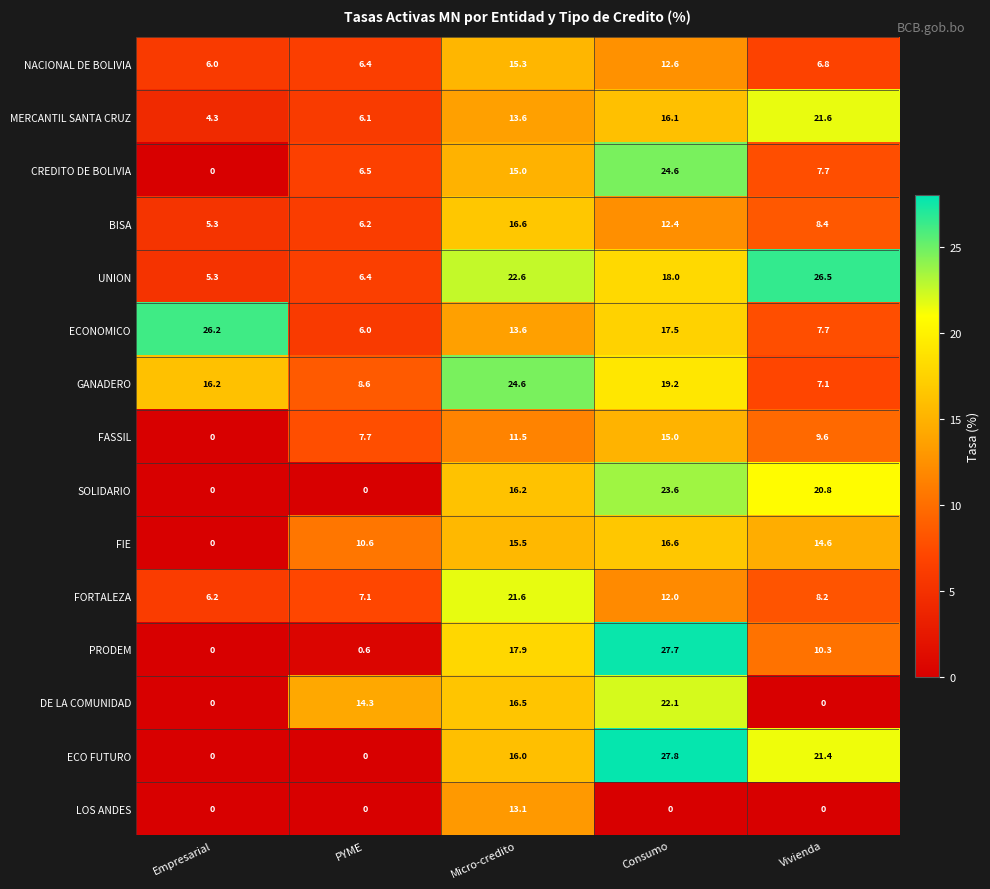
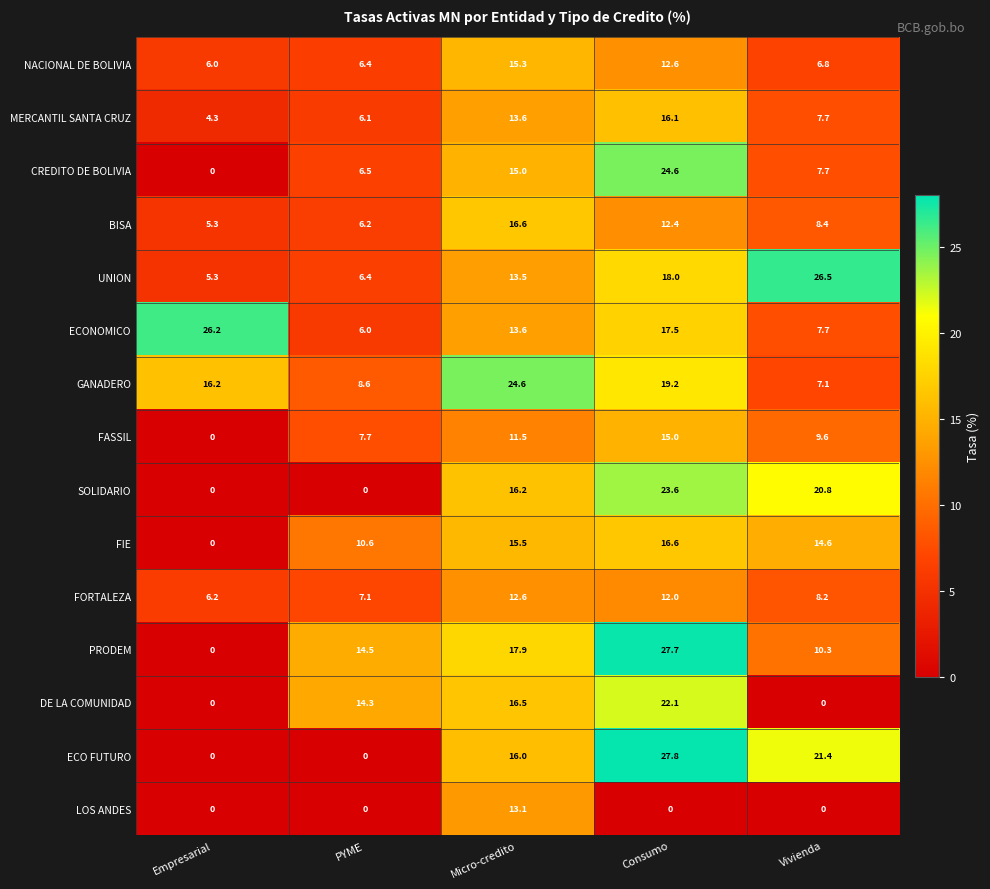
  {
    "NACIONAL DE BOLIVIA": {
      "Empresarial": 6.0,
      "PYME": 6.4,
      "Micro-credito": 15.3,
      "Consumo": 12.6,
      "Vivienda": 6.8
    },
    "MERCANTIL SANTA CRUZ": {
      "Empresarial": 4.3,
      "PYME": 6.1,
      "Micro-credito": 13.6,
      "Consumo": 16.1,
-     "Vivienda": 21.6
+     "Vivienda": 7.7
    },
    "CREDITO DE BOLIVIA": {
      "Empresarial": 0,
      "PYME": 6.5,
      "Micro-credito": 15.0,
      "Consumo": 24.6,
      "Vivienda": 7.7
    },
    "BISA": {
      "Empresarial": 5.3,
      "PYME": 6.2,
      "Micro-credito": 16.6,
      "Consumo": 12.4,
      "Vivienda": 8.4
    },
    "UNION": {
      "Empresarial": 5.3,
      "PYME": 6.4,
-     "Micro-credito": 22.6,
+     "Micro-credito": 13.5,
      "Consumo": 18.0,
      "Vivienda": 26.5
    },
    "ECONOMICO": {
      "Empresarial": 26.2,
      "PYME": 6.0,
      "Micro-credito": 13.6,
      "Consumo": 17.5,
      "Vivienda": 7.7
    },
    "GANADERO": {
      "Empresarial": 16.2,
      "PYME": 8.6,
      "Micro-credito": 24.6,
      "Consumo": 19.2,
      "Vivienda": 7.1
    },
    "FASSIL": {
      "Empresarial": 0,
      "PYME": 7.7,
      "Micro-credito": 11.5,
      "Consumo": 15.0,
      "Vivienda": 9.6
    },
    "SOLIDARIO": {
      "Empresarial": 0,
      "PYME": 0,
      "Micro-credito": 16.2,
      "Consumo": 23.6,
      "Vivienda": 20.8
    },
    "FIE": {
      "Empresarial": 0,
      "PYME": 10.6,
      "Micro-credito": 15.5,
      "Consumo": 16.6,
      "Vivienda": 14.6
    },
    "FORTALEZA": {
      "Empresarial": 6.2,
      "PYME": 7.1,
-     "Micro-credito": 21.6,
+     "Micro-credito": 12.6,
      "Consumo": 12.0,
      "Vivienda": 8.2
    },
    "PRODEM": {
      "Empresarial": 0,
-     "PYME": 0.6,
+     "PYME": 14.5,
      "Micro-credito": 17.9,
      "Consumo": 27.7,
      "Vivienda": 10.3
    },
    "DE LA COMUNIDAD": {
      "Empresarial": 0,
      "PYME": 14.3,
      "Micro-credito": 16.5,
      "Consumo": 22.1,
      "Vivienda": 0
    },
    "ECO FUTURO": {
      "Empresarial": 0,
      "PYME": 0,
      "Micro-credito": 16.0,
      "Consumo": 27.8,
      "Vivienda": 21.4
    },
    "LOS ANDES": {
      "Empresarial": 0,
      "PYME": 0,
      "Micro-credito": 13.1,
      "Consumo": 0,
      "Vivienda": 0
    }
  }
